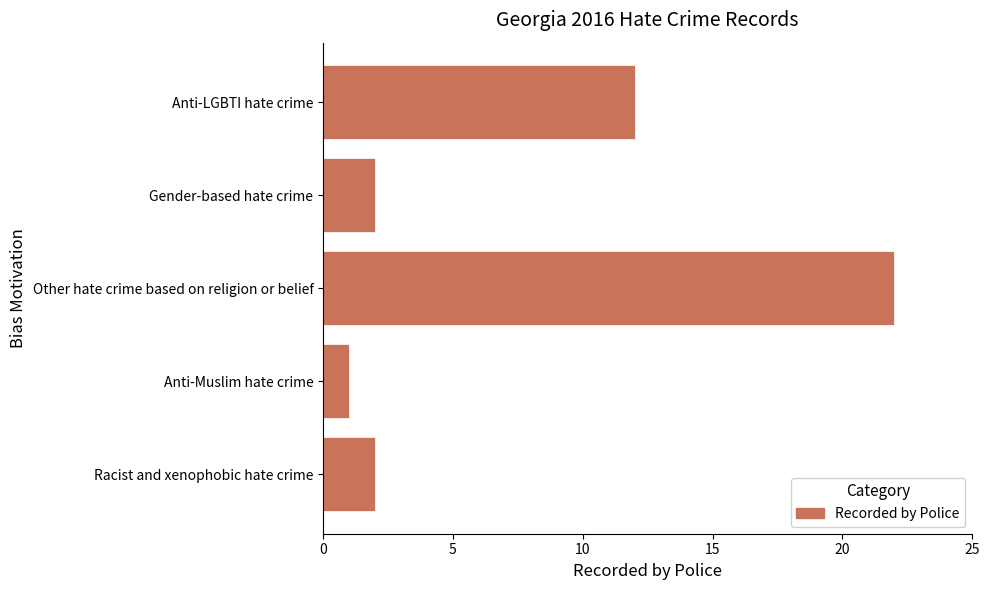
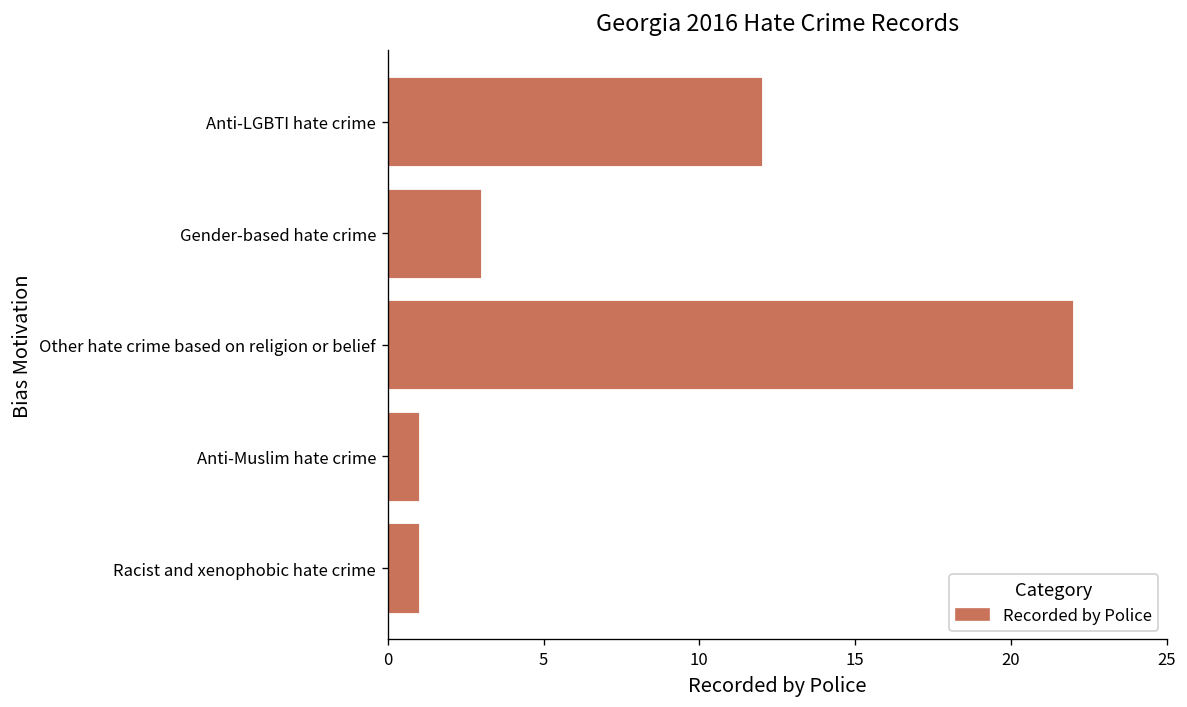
  {
    "Anti-LGBTI hate crime": 12,
-   "Gender-based hate crime": 2,
+   "Gender-based hate crime": 3,
    "Other hate crime based on religion or belief": 22,
    "Anti-Muslim hate crime": 1,
-   "Racist and xenophobic hate crime": 2
+   "Racist and xenophobic hate crime": 1
  }
